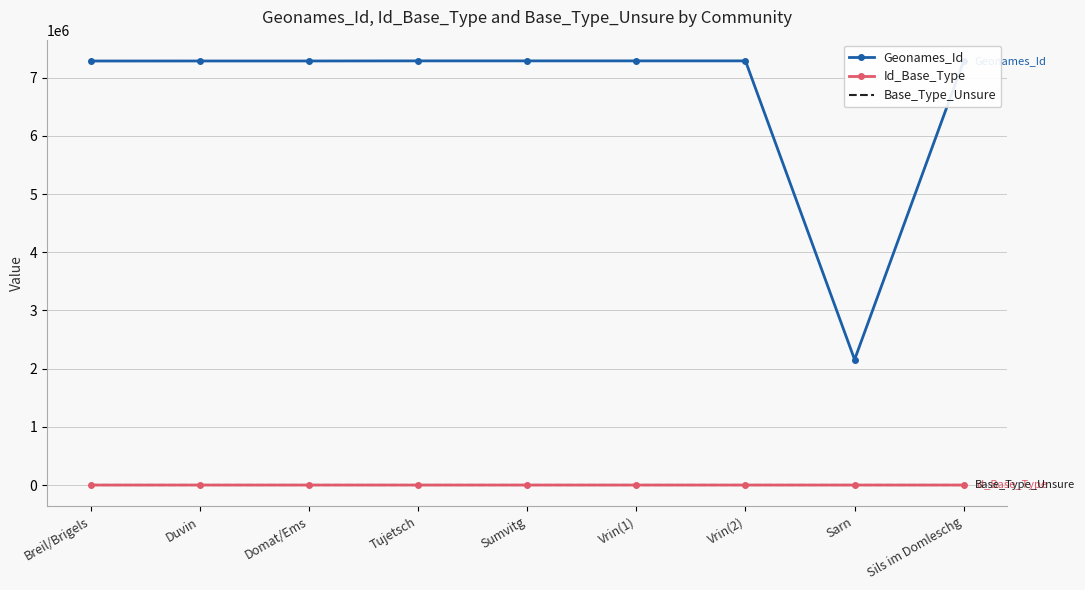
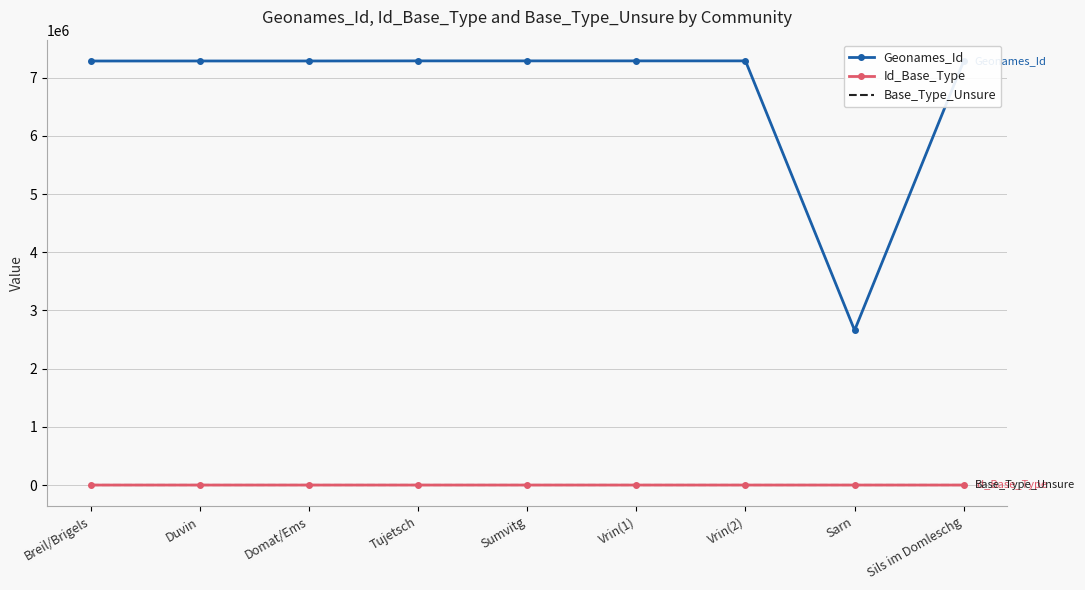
  {
    "Geonames_Id": {
      "Breil/Brigels": 7300000,
      "Duvin": 7300000,
      "Domat/Ems": 7300000,
      "Tujetsch": 7300000,
      "Sumvitg": 7300000,
      "Vrin(1)": 7300000,
      "Vrin(2)": 7300000,
-     "Sarn": 2200000
+     "Sarn": 2700000
    },
    "Base_Type_Unsure": {
      "Breil/Brigels": 0,
      "Duvin": 0,
      "Domat/Ems": 0,
      "Tujetsch": 0,
      "Sumvitg": 0,
      "Vrin(1)": 0,
      "Vrin(2)": 0,
      "Sarn": 0,
      "Sils im Domleschg": 0
    }
  }
